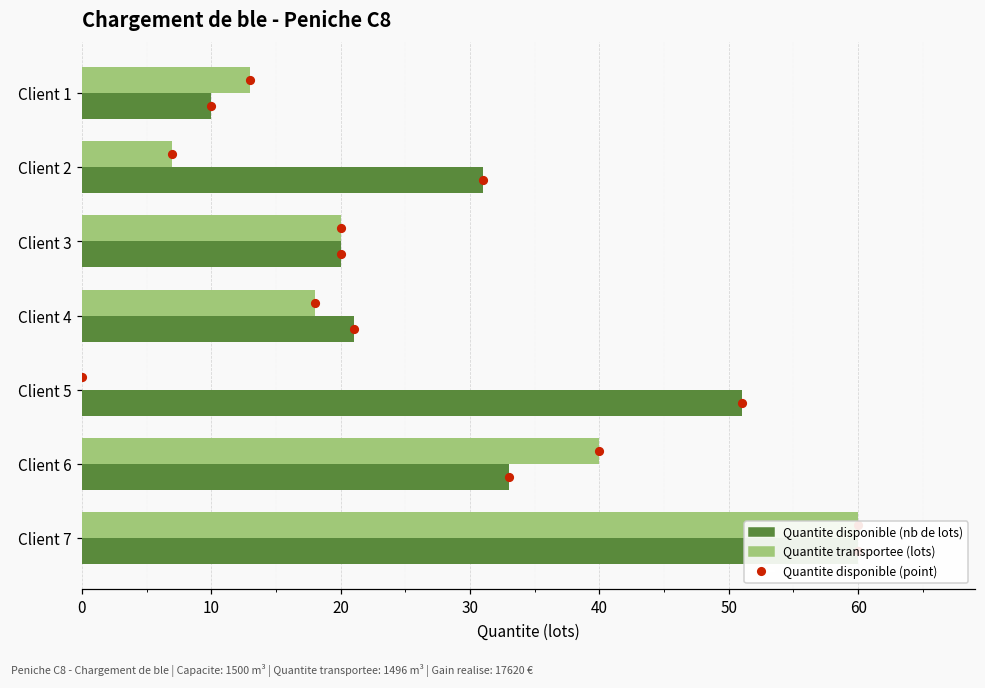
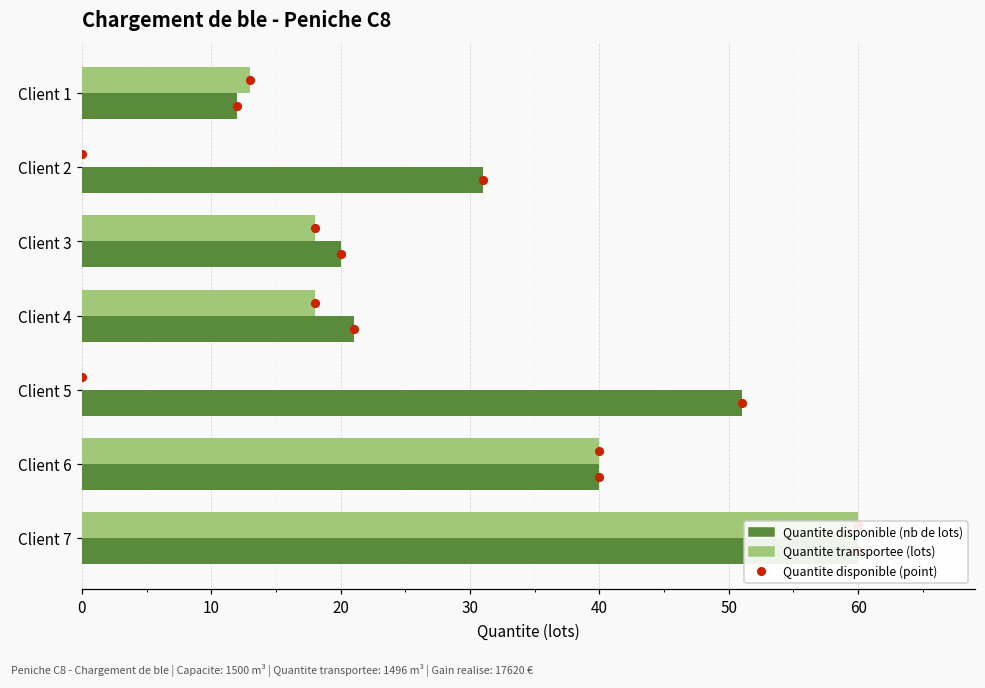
  {
    "Quantite disponible (nb de lots)": {
-     "Client 1": 10,
+     "Client 1": 12,
      "Client 2": 31,
      "Client 3": 20,
      "Client 4": 21,
      "Client 5": 51,
-     "Client 6": 33
+     "Client 6": 40
    },
    "Quantite transportee (lots)": {
      "Client 1": 13,
-     "Client 2": 7,
-     "Client 3": 20,
+     "Client 2": 0,
+     "Client 3": 18,
      "Client 4": 18,
      "Client 5": 0,
      "Client 6": 40
    }
  }
